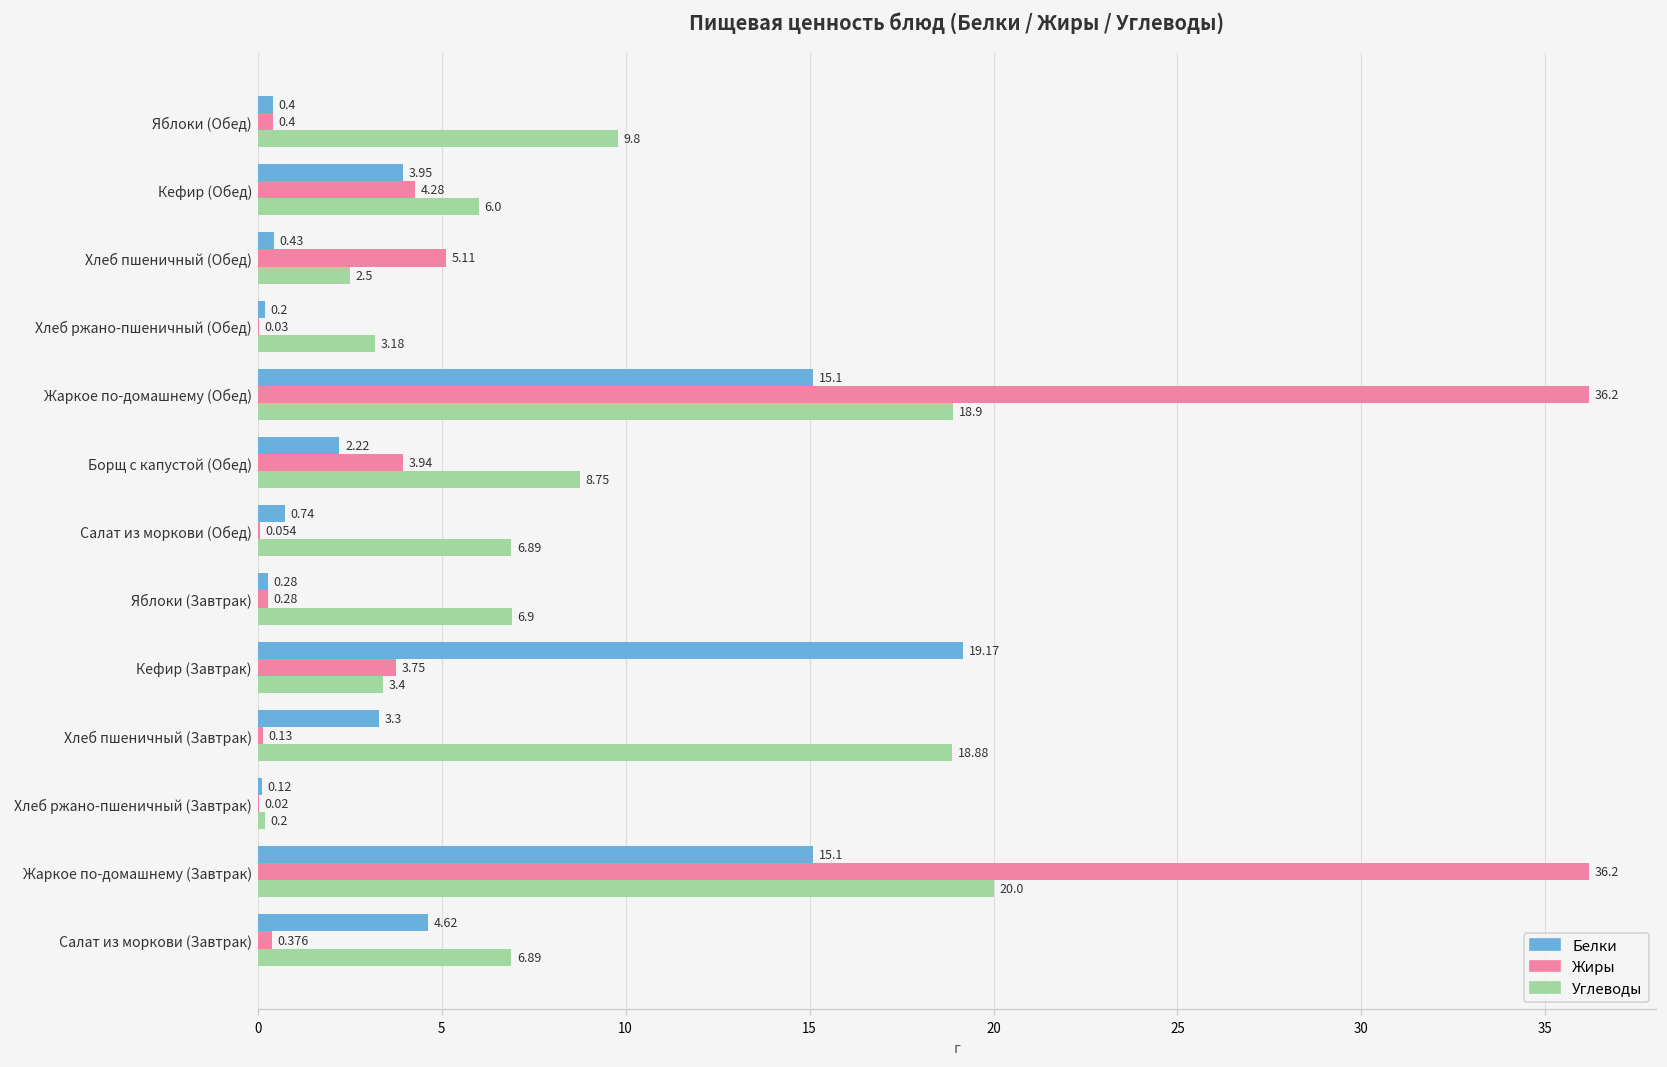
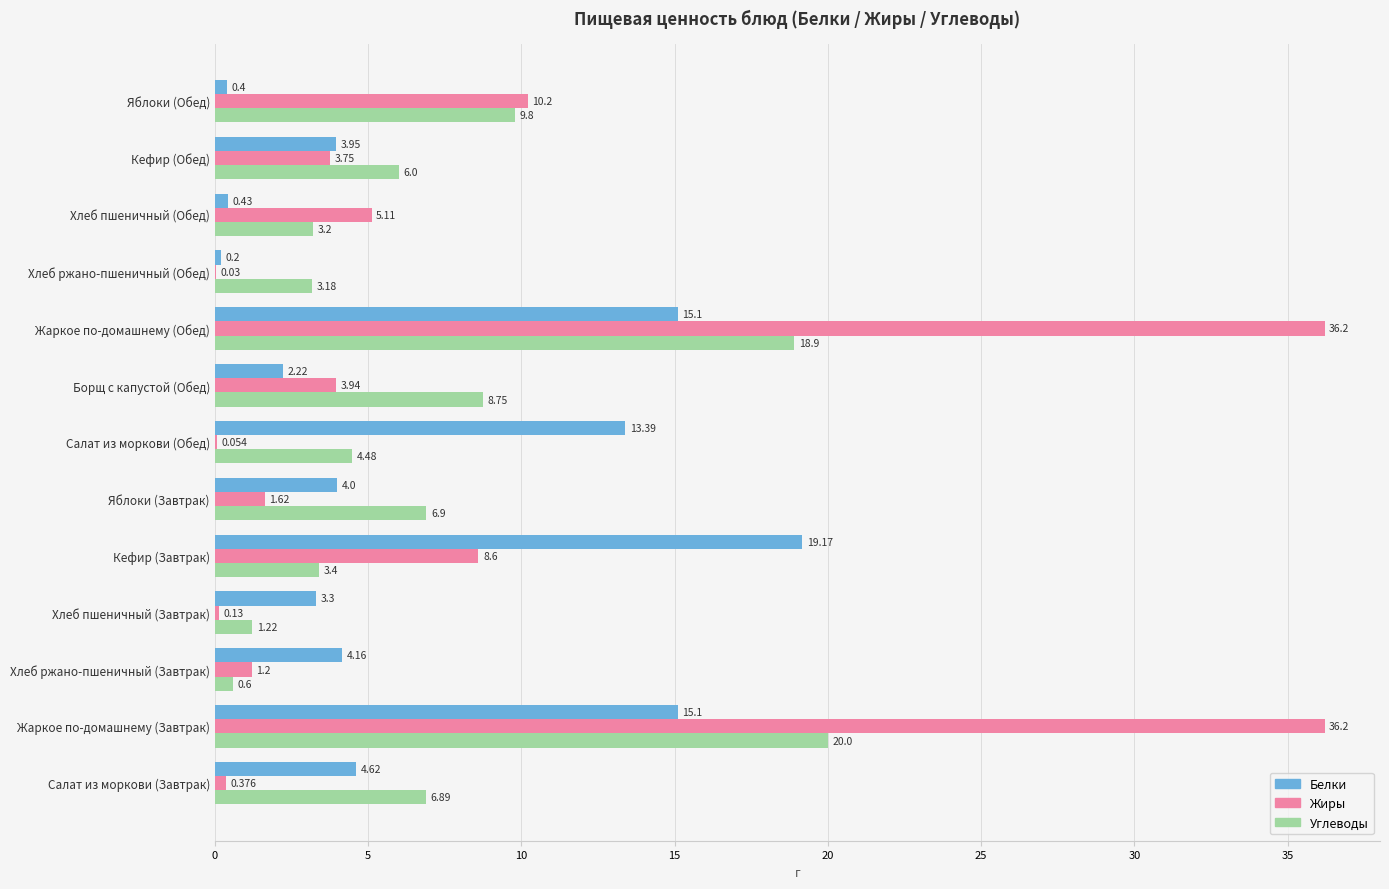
  {
    "Белки": {
      "Яблоки (Обед)": 0.4,
      "Кефир (Обед)": 3.95,
      "Хлеб пшеничный (Обед)": 0.43,
      "Хлеб ржано-пшеничный (Обед)": 0.2,
      "Жаркое по-домашнему (Обед)": 15.1,
      "Борщ с капустой (Обед)": 2.22,
-     "Салат из моркови (Обед)": 0.74,
-     "Яблоки (Завтрак)": 0.28,
+     "Салат из моркови (Обед)": 13.39,
+     "Яблоки (Завтрак)": 4.0,
      "Кефир (Завтрак)": 19.17,
      "Хлеб пшеничный (Завтрак)": 3.3,
-     "Хлеб ржано-пшеничный (Завтрак)": 0.12,
+     "Хлеб ржано-пшеничный (Завтрак)": 4.16,
      "Жаркое по-домашнему (Завтрак)": 15.1,
      "Салат из моркови (Завтрак)": 4.62
    },
    "Жиры": {
-     "Яблоки (Обед)": 0.4,
-     "Кефир (Обед)": 4.28,
+     "Яблоки (Обед)": 10.2,
+     "Кефир (Обед)": 3.75,
      "Хлеб пшеничный (Обед)": 5.11,
      "Хлеб ржано-пшеничный (Обед)": 0.03,
      "Жаркое по-домашнему (Обед)": 36.2,
      "Борщ с капустой (Обед)": 3.94,
      "Салат из моркови (Обед)": 0.054,
-     "Яблоки (Завтрак)": 0.28,
-     "Кефир (Завтрак)": 3.75,
+     "Яблоки (Завтрак)": 1.62,
+     "Кефир (Завтрак)": 8.6,
      "Хлеб пшеничный (Завтрак)": 0.13,
-     "Хлеб ржано-пшеничный (Завтрак)": 0.02,
+     "Хлеб ржано-пшеничный (Завтрак)": 1.2,
      "Жаркое по-домашнему (Завтрак)": 36.2,
      "Салат из моркови (Завтрак)": 0.376
    },
    "Углеводы": {
      "Яблоки (Обед)": 9.8,
      "Кефир (Обед)": 6.0,
-     "Хлеб пшеничный (Обед)": 2.5,
+     "Хлеб пшеничный (Обед)": 3.2,
      "Хлеб ржано-пшеничный (Обед)": 3.18,
      "Жаркое по-домашнему (Обед)": 18.9,
      "Борщ с капустой (Обед)": 8.75,
-     "Салат из моркови (Обед)": 6.89,
+     "Салат из моркови (Обед)": 4.48,
      "Яблоки (Завтрак)": 6.9,
      "Кефир (Завтрак)": 3.4,
-     "Хлеб пшеничный (Завтрак)": 18.88,
-     "Хлеб ржано-пшеничный (Завтрак)": 0.2,
+     "Хлеб пшеничный (Завтрак)": 1.22,
+     "Хлеб ржано-пшеничный (Завтрак)": 0.6,
      "Жаркое по-домашнему (Завтрак)": 20.0,
      "Салат из моркови (Завтрак)": 6.89
    }
  }
